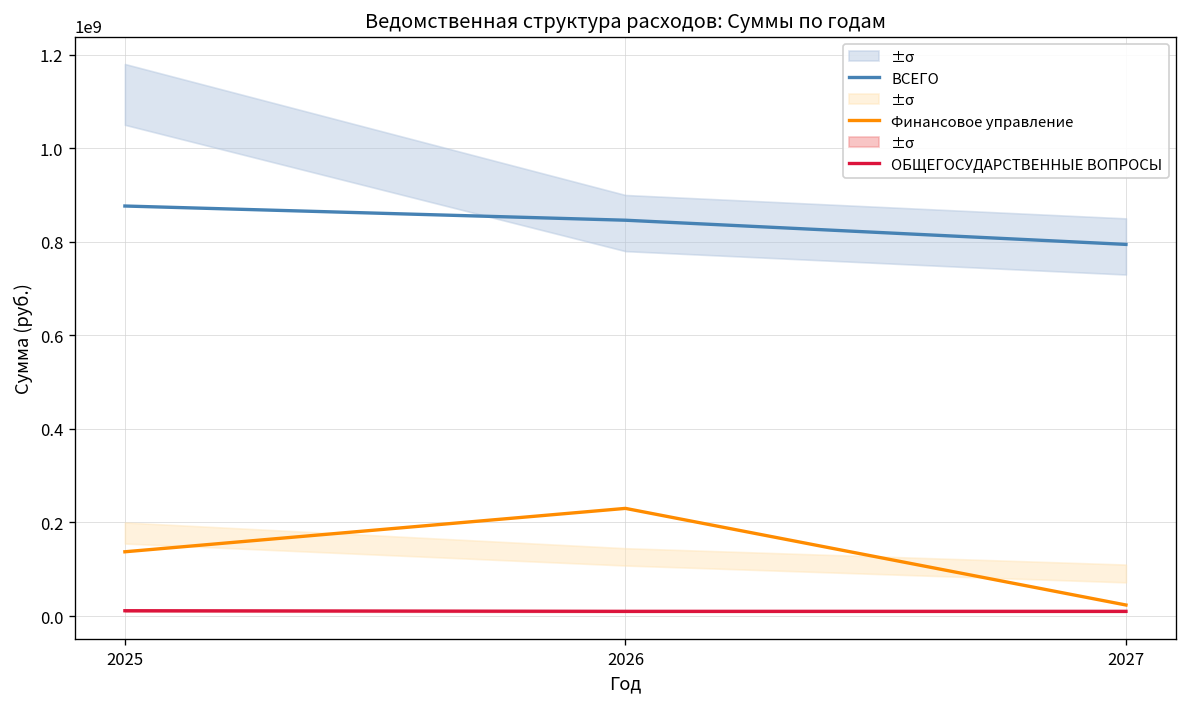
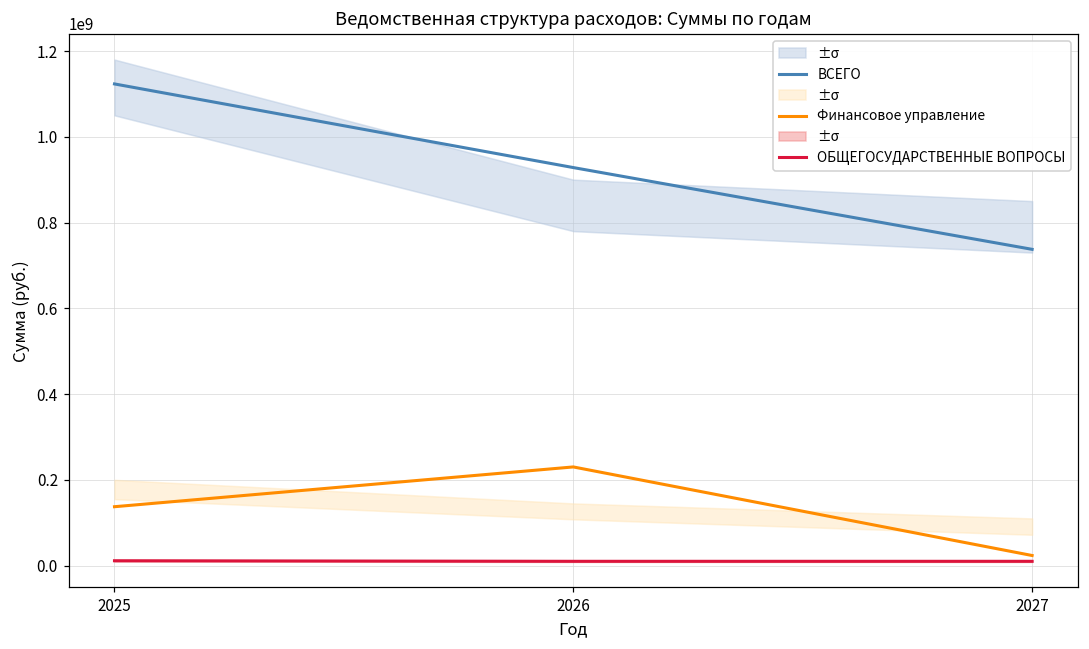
  {
    "ВСЕГО": {
-     "2025": 880000000,
-     "2026": 850000000,
-     "2027": 790000000
+     "2025": 1120000000,
+     "2026": 930000000,
+     "2027": 740000000
    },
    "Финансовое управление": {
      "2025": 140000000,
      "2026": 230000000,
      "2027": 20000000
    }
  }
